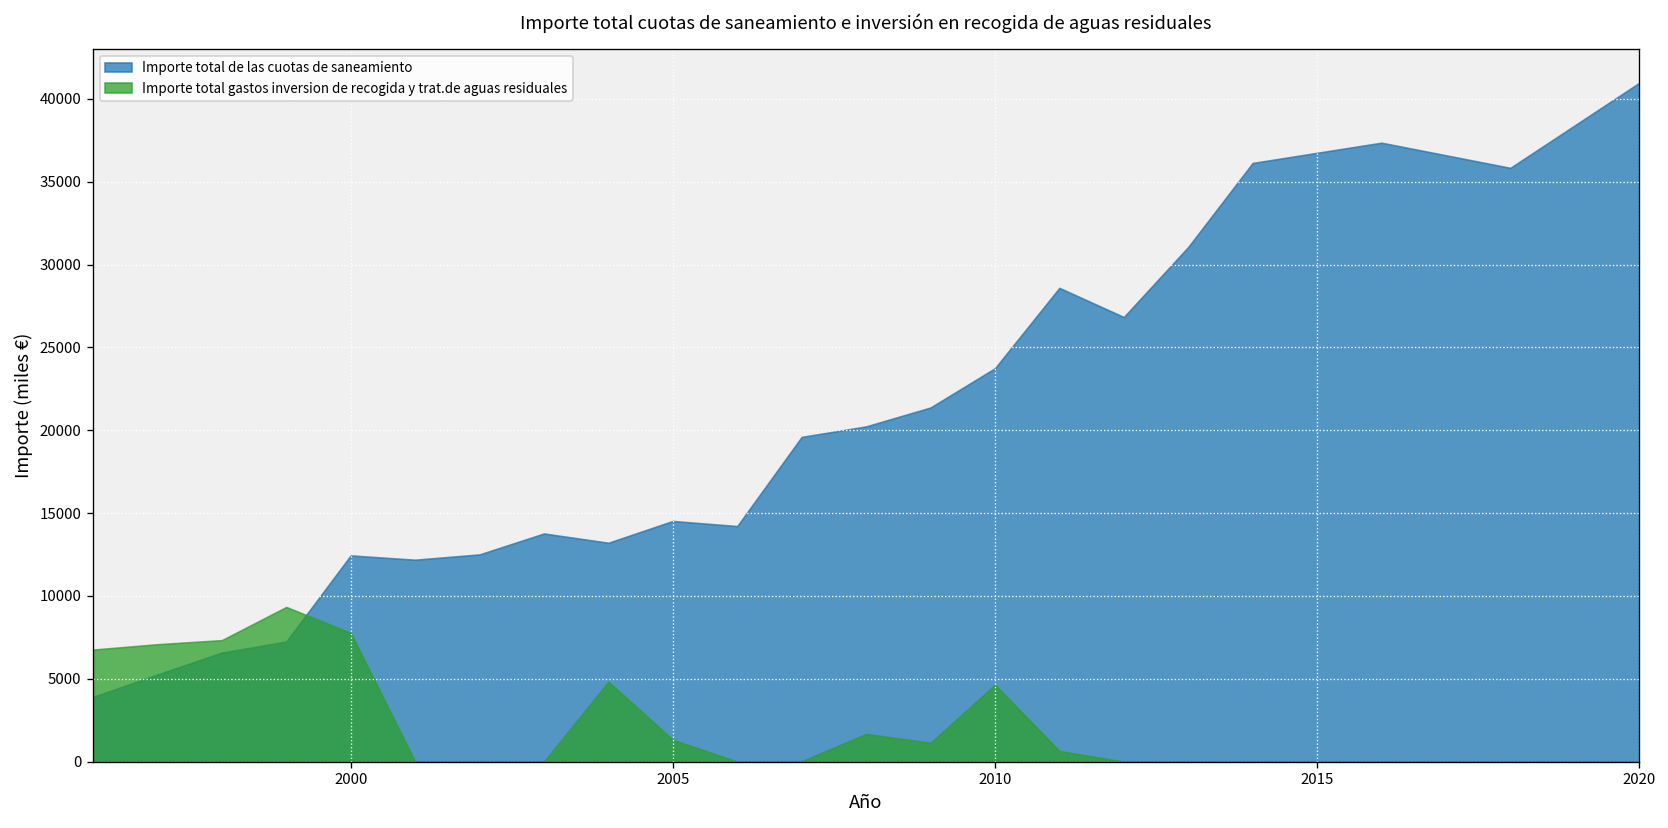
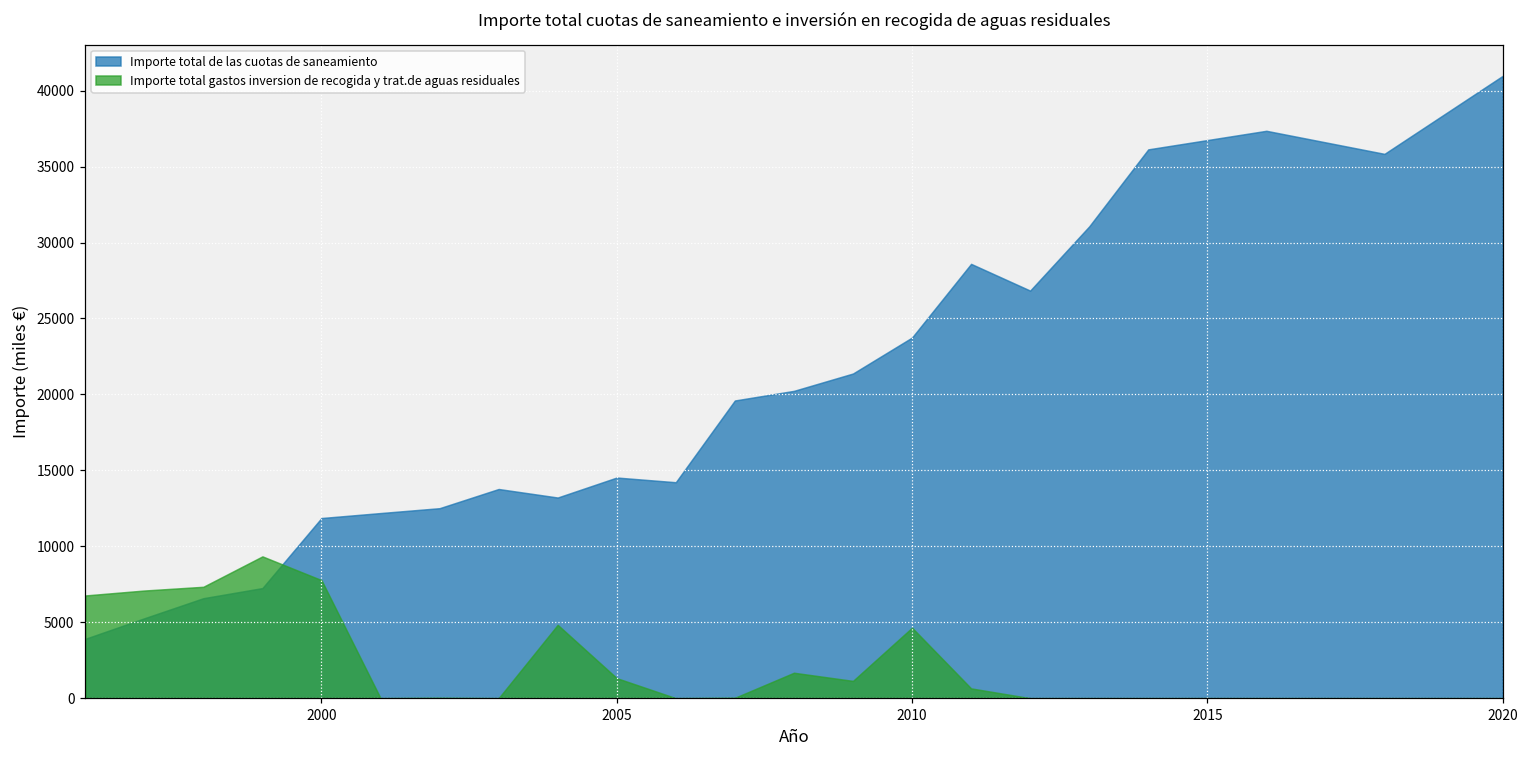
  {
    "Importe total de las cuotas de saneamiento": {
-     "2000": 12400,
+     "2000": 11900,
      "2005": 14500,
      "2010": 23700,
      "2020": 41000
    },
    "Importe total gastos inversion de recogida y trat.de aguas residuales": {
      "2000": 7800,
      "2005": 1300,
      "2010": 4600,
      "2020": 0
    }
  }
